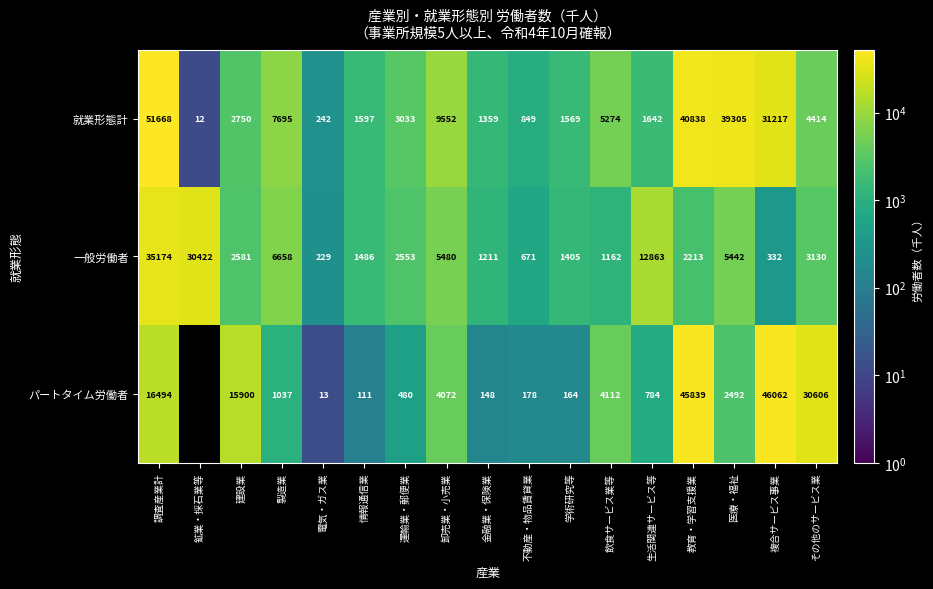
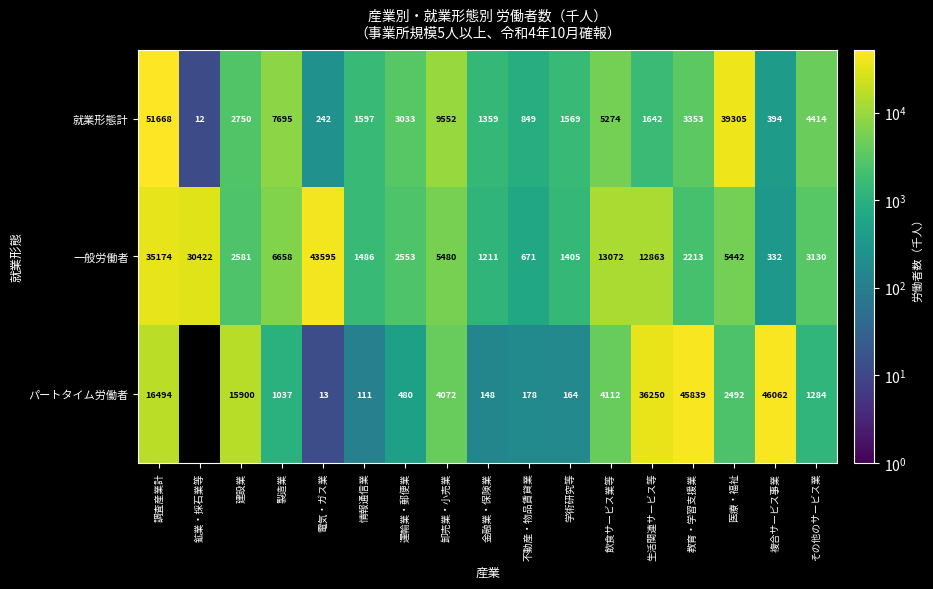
  {
    "就業形態計": {
      "調査産業計": 51668,
      "鉱業・採石業等": 12,
      "建設業": 2750,
      "製造業": 7695,
      "電気・ガス業": 242,
      "情報通信業": 1597,
      "運輸業・郵便業": 3033,
      "卸売業・小売業": 9552,
      "金融業・保険業": 1359,
      "不動産・物品賃貸業": 849,
      "学術研究等": 1569,
      "飲食サービス業等": 5274,
      "生活関連サービス等": 1642,
-     "教育・学習支援業": 40838,
+     "教育・学習支援業": 3353,
      "医療・福祉": 39305,
-     "複合サービス事業": 31217,
+     "複合サービス事業": 394,
      "その他のサービス業": 4414
    },
    "一般労働者": {
      "調査産業計": 35174,
      "鉱業・採石業等": 30422,
      "建設業": 2581,
      "製造業": 6658,
-     "電気・ガス業": 229,
+     "電気・ガス業": 43595,
      "情報通信業": 1486,
      "運輸業・郵便業": 2553,
      "卸売業・小売業": 5480,
      "金融業・保険業": 1211,
      "不動産・物品賃貸業": 671,
      "学術研究等": 1405,
-     "飲食サービス業等": 1162,
+     "飲食サービス業等": 13072,
      "生活関連サービス等": 12863,
      "教育・学習支援業": 2213,
      "医療・福祉": 5442,
      "複合サービス事業": 332,
      "その他のサービス業": 3130
    },
    "パートタイム労働者": {
      "調査産業計": 16494,
      "建設業": 15900,
      "製造業": 1037,
      "電気・ガス業": 13,
      "情報通信業": 111,
      "運輸業・郵便業": 480,
      "卸売業・小売業": 4072,
      "金融業・保険業": 148,
      "不動産・物品賃貸業": 178,
      "学術研究等": 164,
      "飲食サービス業等": 4112,
-     "生活関連サービス等": 784,
+     "生活関連サービス等": 36250,
      "教育・学習支援業": 45839,
      "医療・福祉": 2492,
      "複合サービス事業": 46062,
-     "その他のサービス業": 30606
+     "その他のサービス業": 1284
    }
  }
